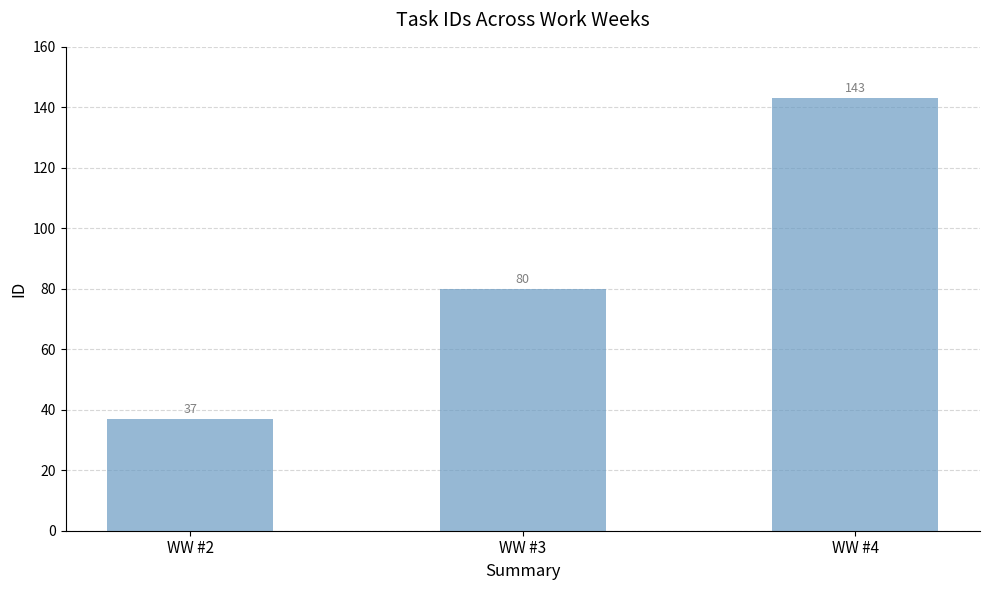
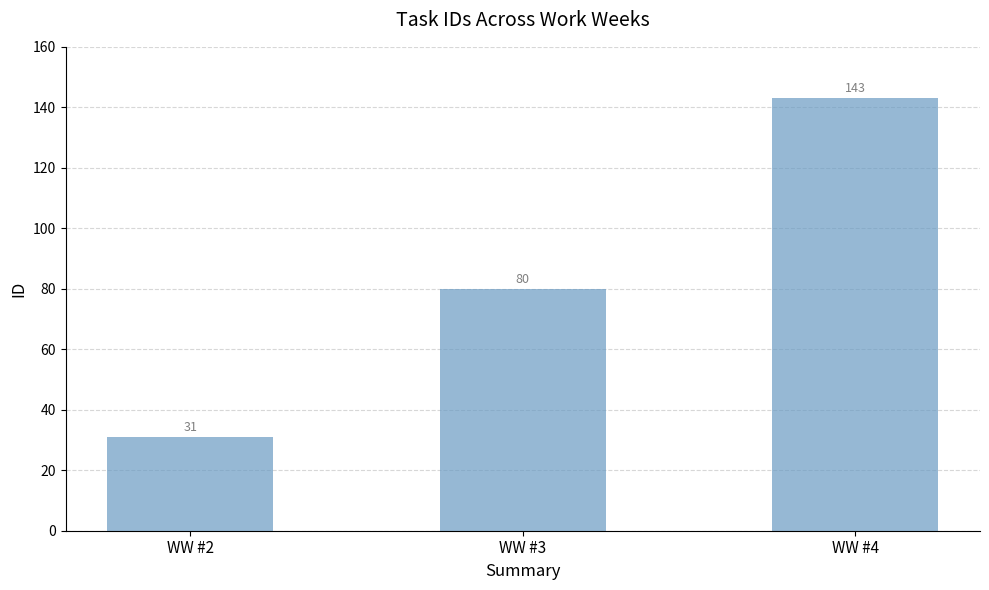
  {
-   "WW #2": 37,
+   "WW #2": 31,
    "WW #3": 80,
    "WW #4": 143
  }
